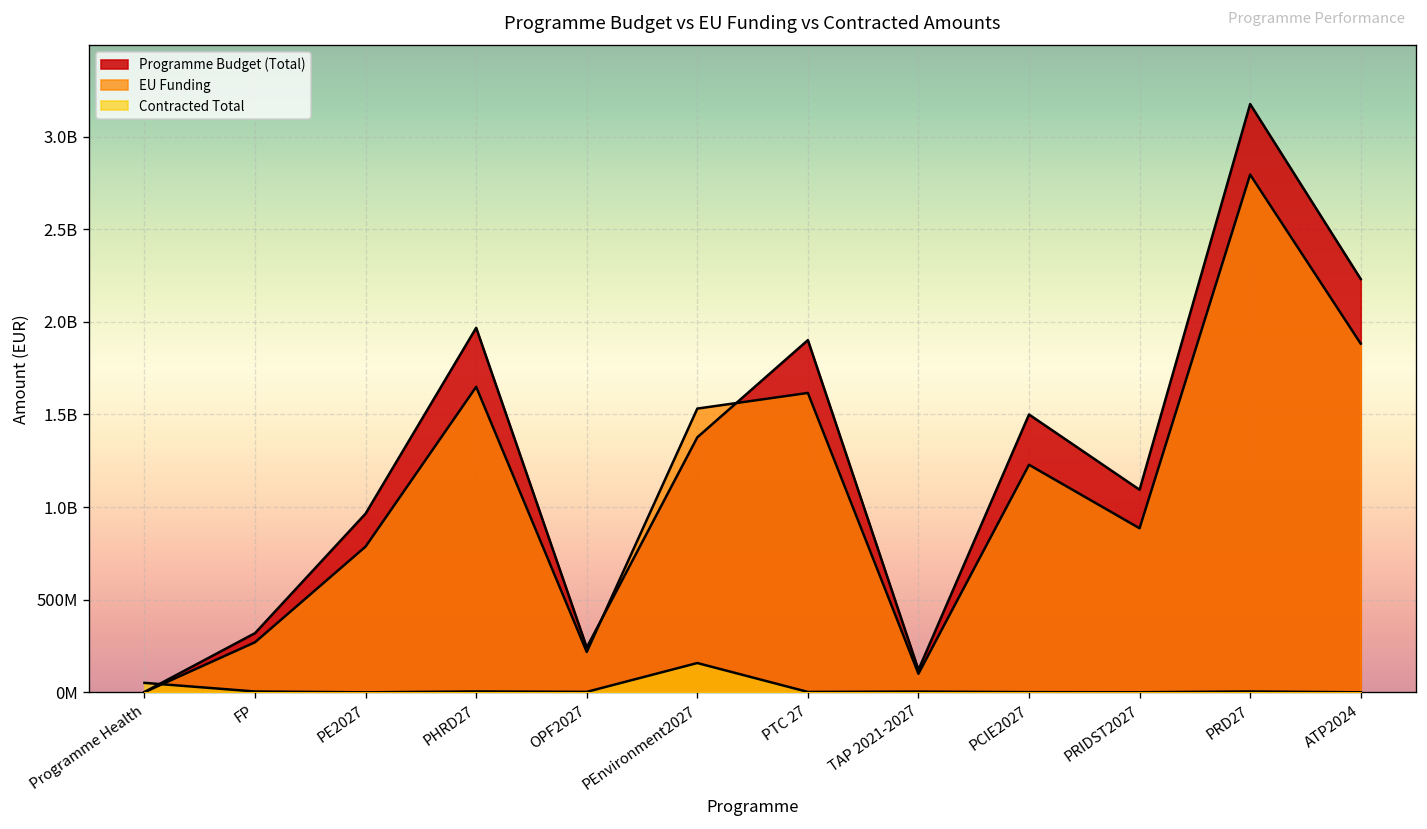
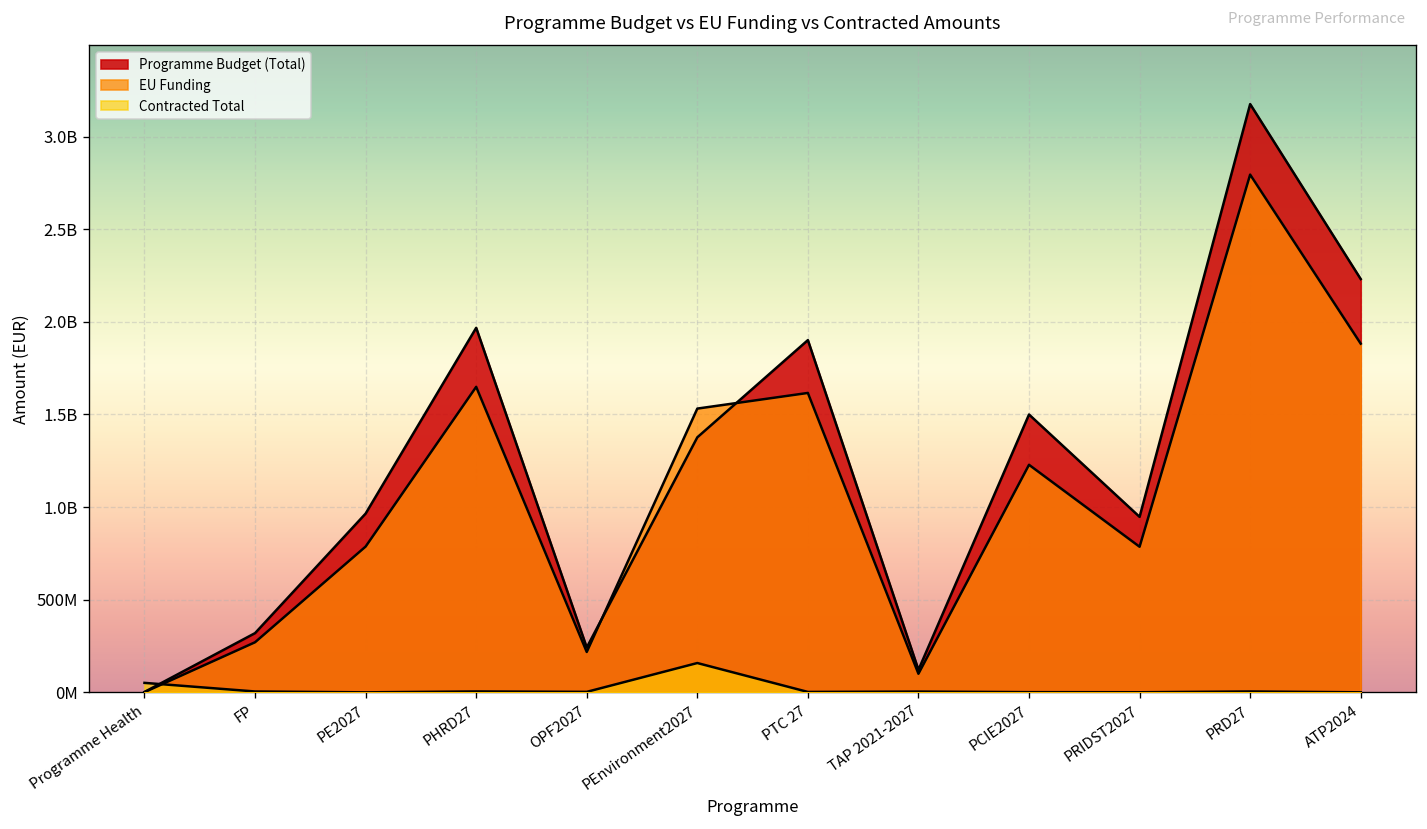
  {
    "Programme Budget (Total)": {
      "FP": 320000000,
      "PE2027": 960000000,
      "PHRD27": 1970000000,
      "OPF2027": 240000000,
      "PEnvironment2027": 1380000000,
      "PTC 27": 1900000000,
      "TAP 2021-2027": 120000000,
      "PCIE2027": 1500000000,
-     "PRIDST2027": 1090000000,
+     "PRIDST2027": 950000000,
      "PRD27": 3180000000,
      "ATP2024": 2230000000
    },
    "EU Funding": {
      "FP": 270000000,
      "PE2027": 790000000,
      "PHRD27": 1650000000,
      "OPF2027": 220000000,
      "PEnvironment2027": 1530000000,
      "PTC 27": 1620000000,
      "TAP 2021-2027": 100000000,
      "PCIE2027": 1230000000,
-     "PRIDST2027": 890000000,
+     "PRIDST2027": 790000000,
      "PRD27": 2790000000,
      "ATP2024": 1880000000
    },
    "Contracted Total": {
      "Programme Health": 50000000,
      "FP": 0,
      "PE2027": 0,
      "PHRD27": 0,
      "OPF2027": 0,
      "PEnvironment2027": 160000000,
      "PTC 27": 0,
      "TAP 2021-2027": 0,
      "PCIE2027": 0,
      "PRIDST2027": 0,
      "PRD27": 0,
      "ATP2024": 0
    }
  }
